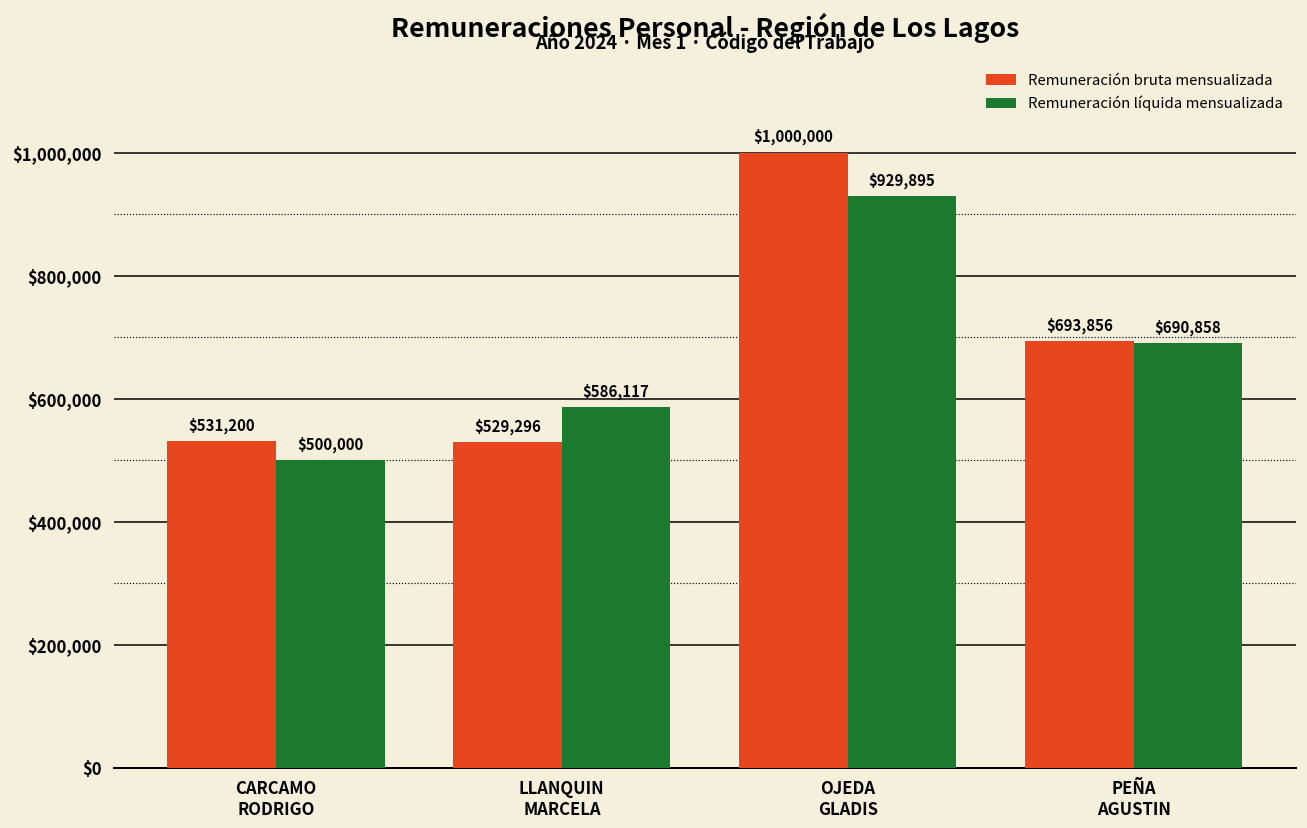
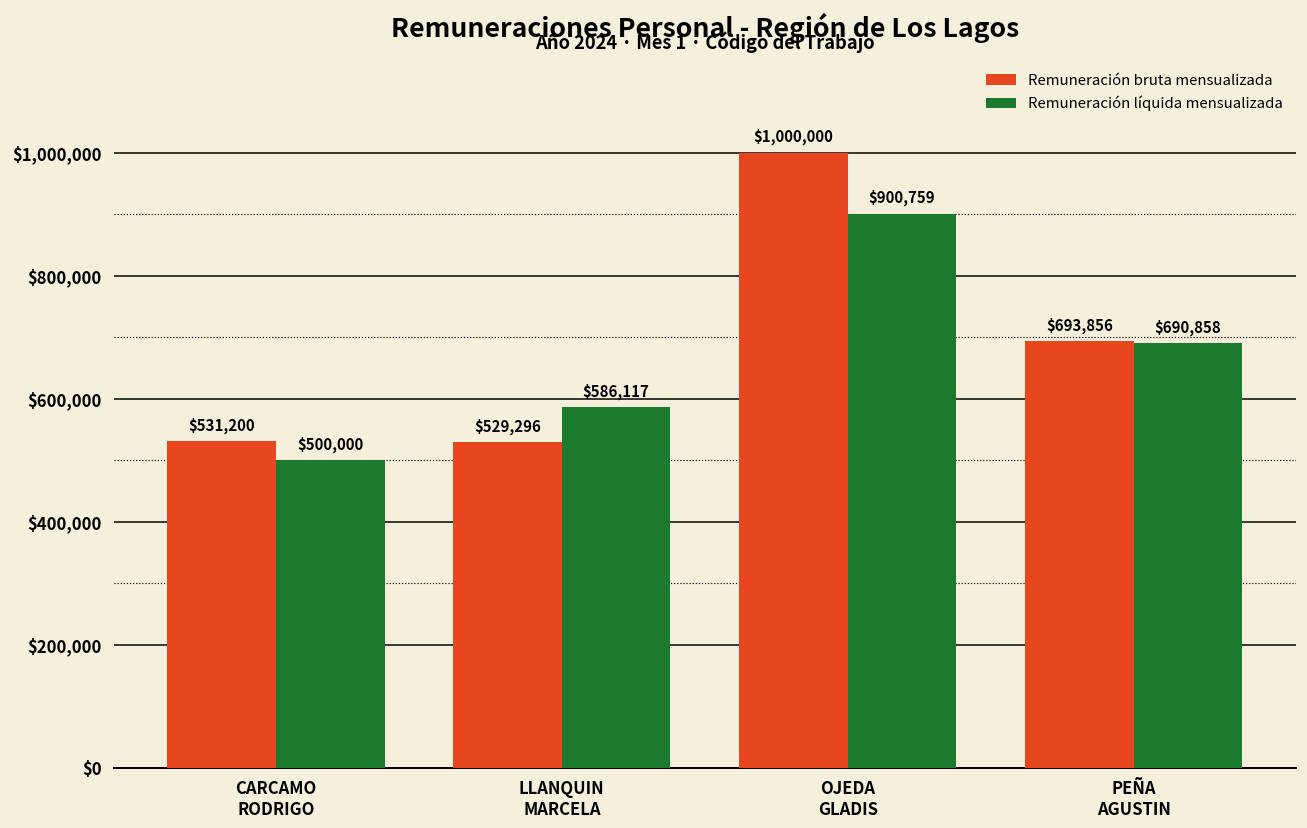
  {
    "Remuneración bruta mensualizada": {
      "CARCAMO RODRIGO": "$531,200",
      "LLANQUIN MARCELA": "$529,296",
      "OJEDA GLADIS": "$1,000,000",
      "PEÑA AGUSTIN": "$693,856"
    },
    "Remuneración líquida mensualizada": {
      "CARCAMO RODRIGO": "$500,000",
      "LLANQUIN MARCELA": "$586,117",
-     "OJEDA GLADIS": "$929,895",
+     "OJEDA GLADIS": "$900,759",
      "PEÑA AGUSTIN": "$690,858"
    }
  }
